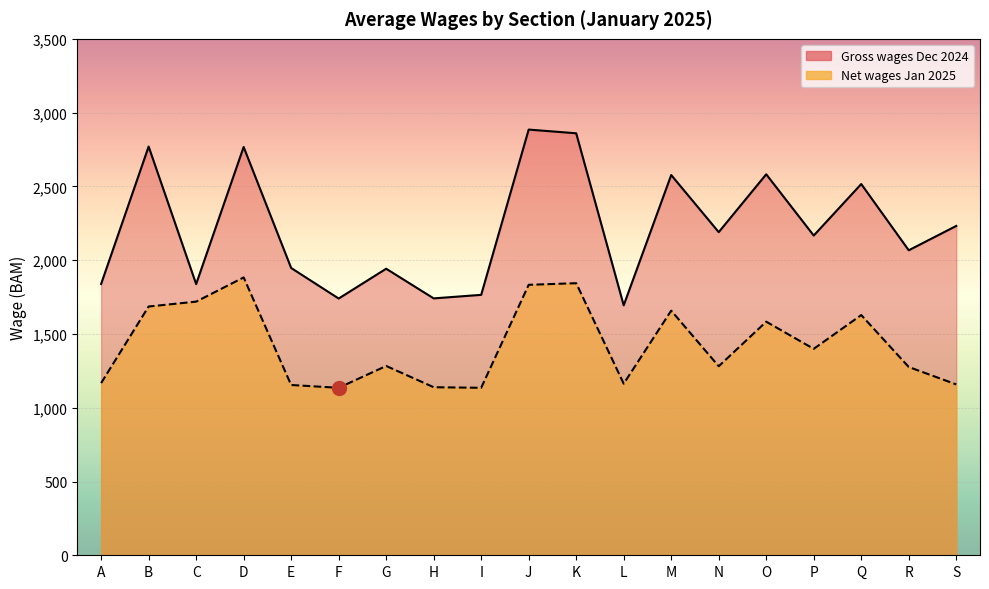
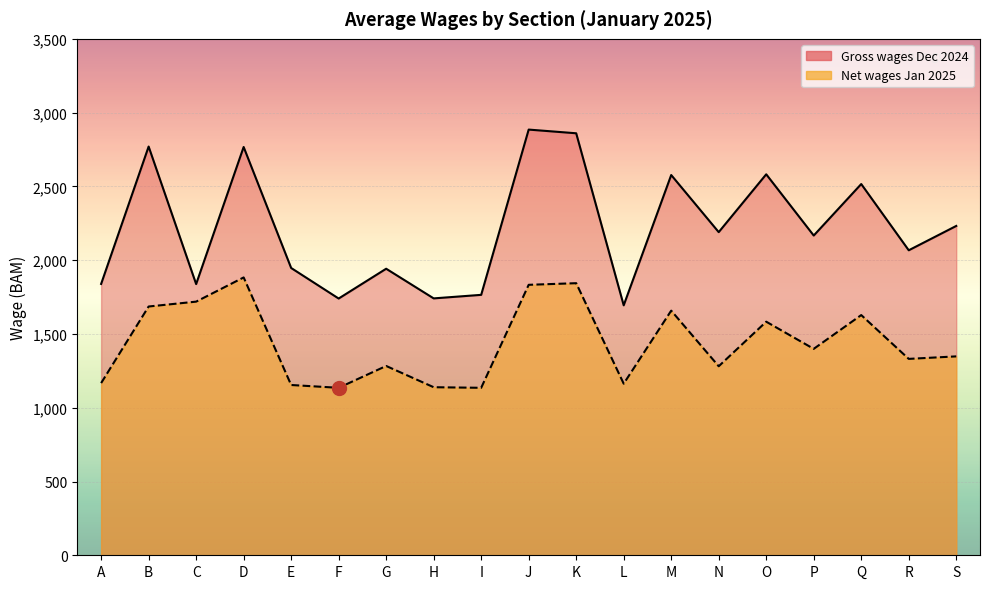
  {
    "Net wages Jan 2025": {
      "A": "1,170",
      "B": "1,690",
      "C": "1,720",
      "D": "1,880",
      "E": "1,150",
      "G": "1,280",
      "H": "1,140",
      "I": "1,140",
      "J": "1,830",
      "K": "1,840",
      "L": "1,160",
      "M": "1,660",
      "N": "1,280",
      "O": "1,580",
      "P": "1,400",
      "Q": "1,630",
-     "R": "1,280",
-     "S": "1,160"
+     "R": "1,330",
+     "S": "1,350"
    }
  }
